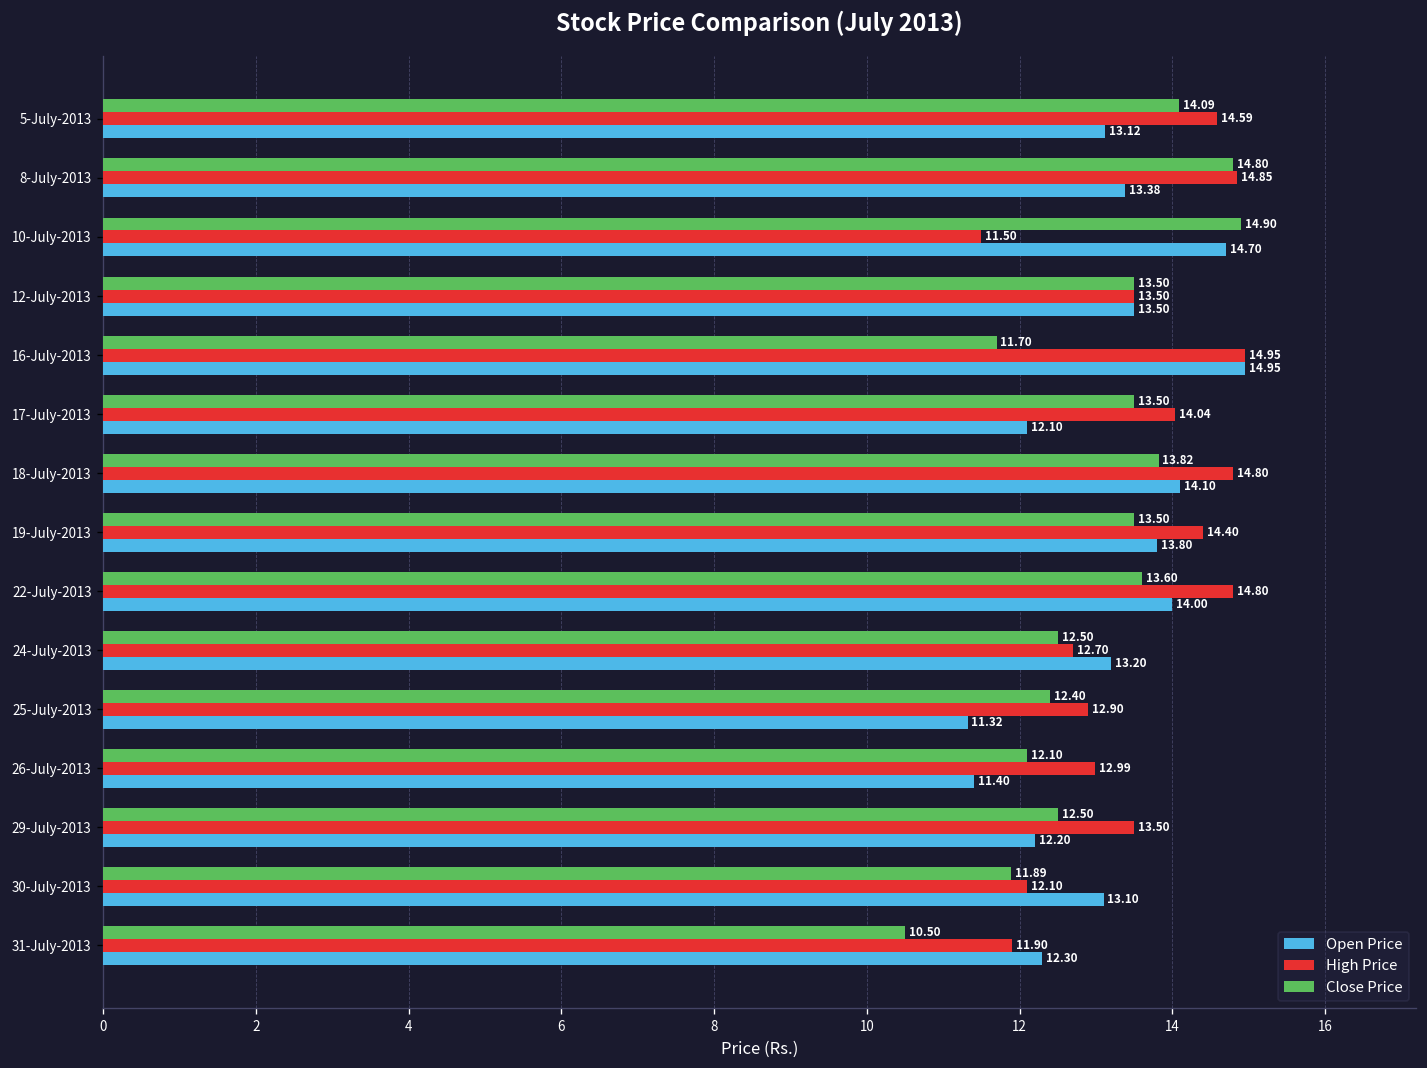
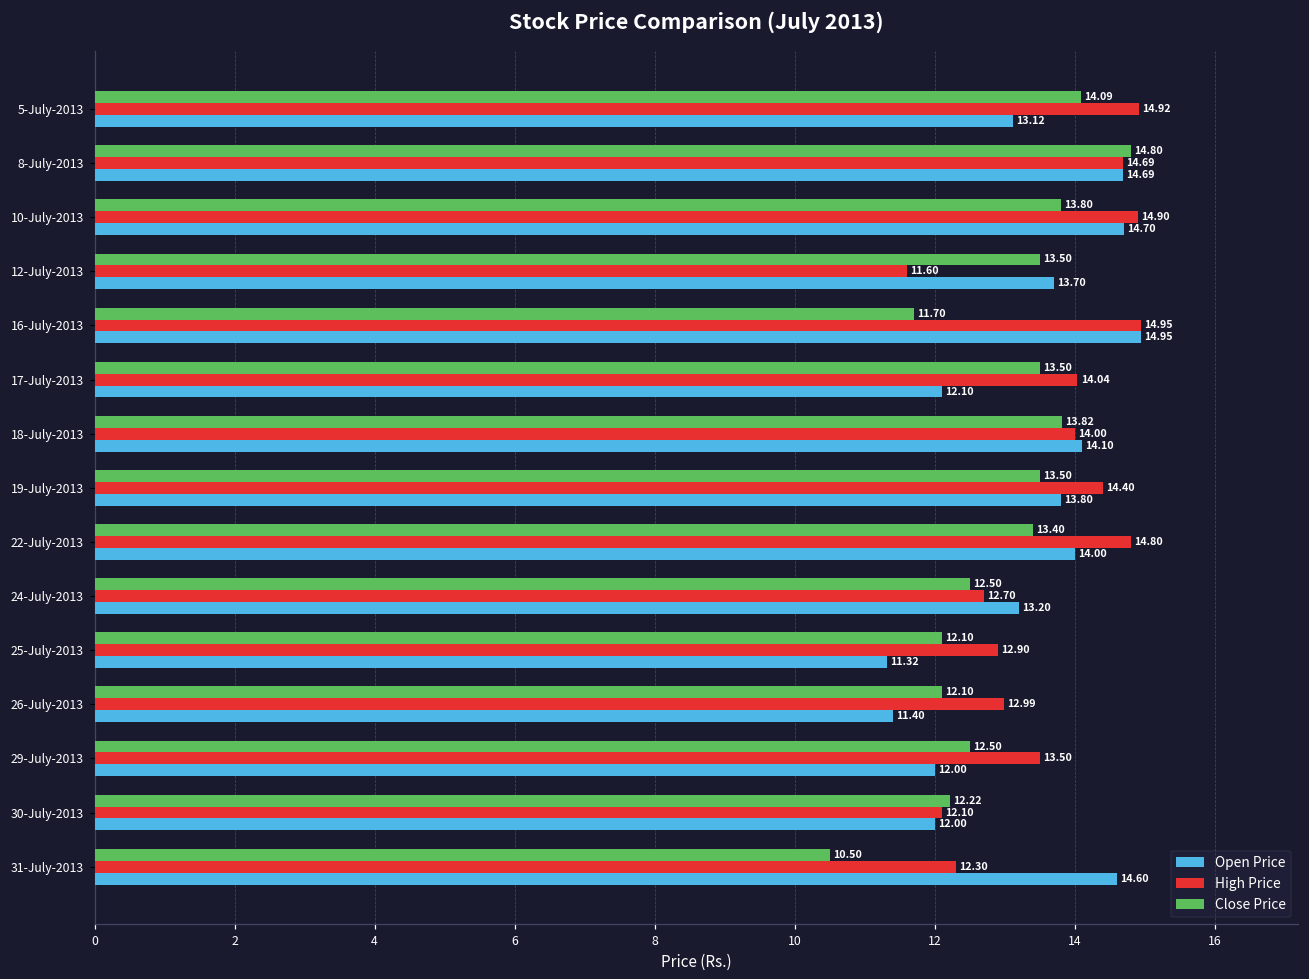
  {
    "Open Price": {
      "5-July-2013": 13.12,
-     "8-July-2013": 13.38,
+     "8-July-2013": 14.69,
      "10-July-2013": 14.70,
-     "12-July-2013": 13.50,
+     "12-July-2013": 13.70,
      "16-July-2013": 14.95,
      "17-July-2013": 12.10,
      "18-July-2013": 14.10,
      "19-July-2013": 13.80,
      "22-July-2013": 14.00,
      "24-July-2013": 13.20,
      "25-July-2013": 11.32,
      "26-July-2013": 11.40,
-     "29-July-2013": 12.20,
-     "30-July-2013": 13.10,
-     "31-July-2013": 12.30
+     "29-July-2013": 12.00,
+     "30-July-2013": 12.00,
+     "31-July-2013": 14.60
    },
    "High Price": {
-     "5-July-2013": 14.59,
-     "8-July-2013": 14.85,
-     "10-July-2013": 11.50,
-     "12-July-2013": 13.50,
+     "5-July-2013": 14.92,
+     "8-July-2013": 14.69,
+     "10-July-2013": 14.90,
+     "12-July-2013": 11.60,
      "16-July-2013": 14.95,
      "17-July-2013": 14.04,
-     "18-July-2013": 14.80,
+     "18-July-2013": 14.00,
      "19-July-2013": 14.40,
      "22-July-2013": 14.80,
      "24-July-2013": 12.70,
      "25-July-2013": 12.90,
      "26-July-2013": 12.99,
      "29-July-2013": 13.50,
      "30-July-2013": 12.10,
-     "31-July-2013": 11.90
+     "31-July-2013": 12.30
    },
    "Close Price": {
      "5-July-2013": 14.09,
      "8-July-2013": 14.80,
-     "10-July-2013": 14.90,
+     "10-July-2013": 13.80,
      "12-July-2013": 13.50,
      "16-July-2013": 11.70,
      "17-July-2013": 13.50,
      "18-July-2013": 13.82,
      "19-July-2013": 13.50,
-     "22-July-2013": 13.60,
+     "22-July-2013": 13.40,
      "24-July-2013": 12.50,
-     "25-July-2013": 12.40,
+     "25-July-2013": 12.10,
      "26-July-2013": 12.10,
      "29-July-2013": 12.50,
-     "30-July-2013": 11.89,
+     "30-July-2013": 12.22,
      "31-July-2013": 10.50
    }
  }
